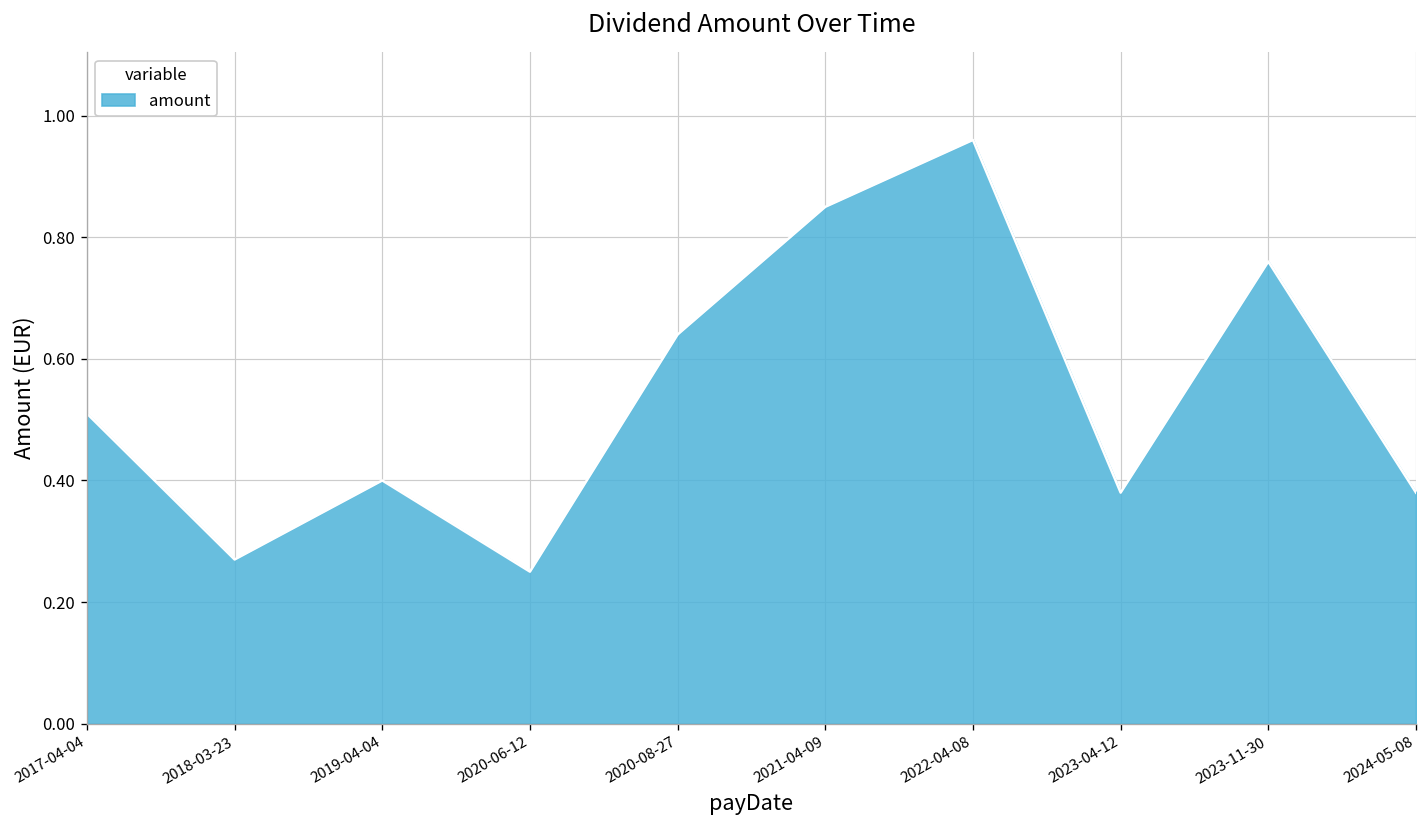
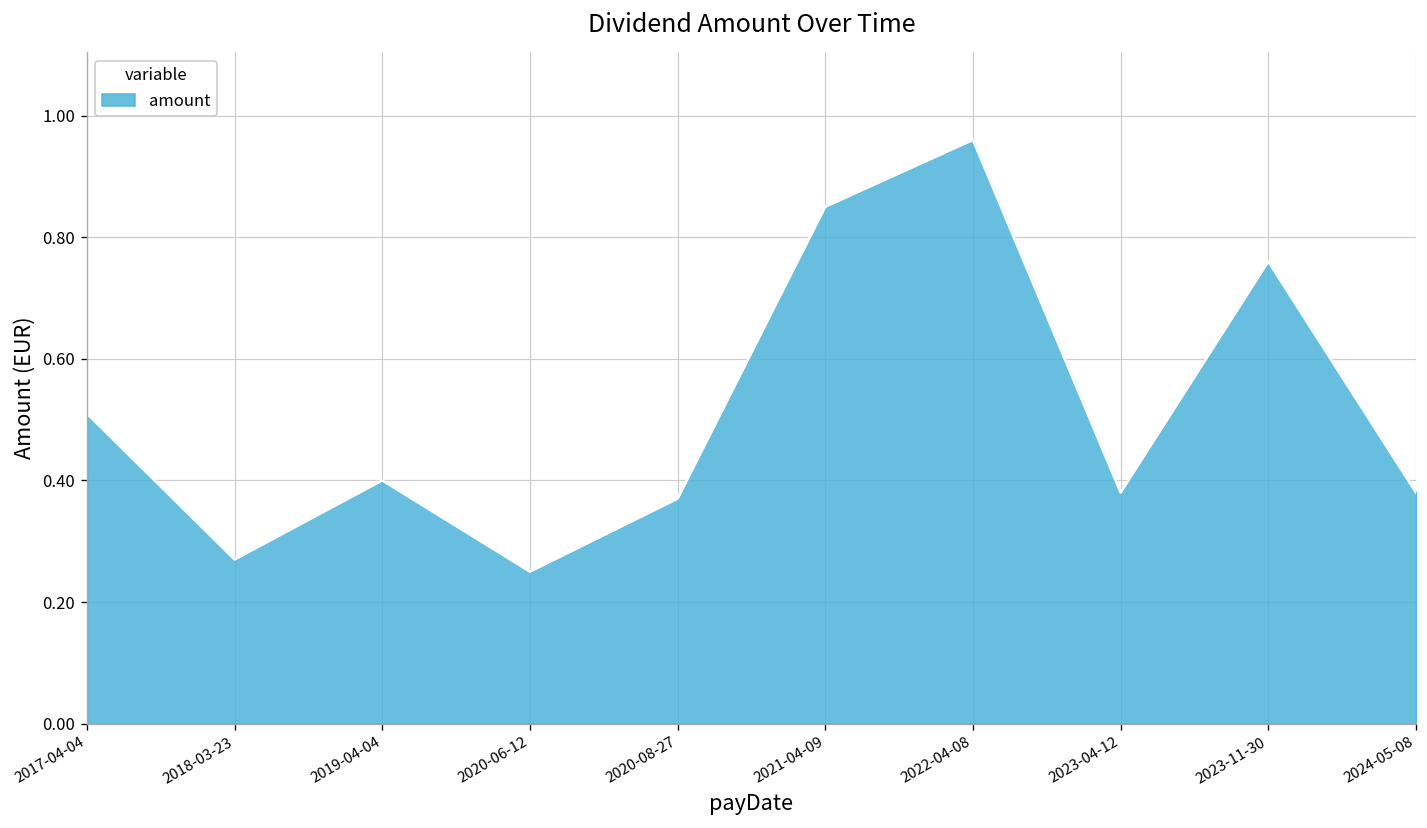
  {
    "2017-04-04": 0.51,
    "2018-03-23": 0.27,
    "2019-04-04": 0.40,
    "2020-06-12": 0.25,
-   "2020-08-27": 0.64,
+   "2020-08-27": 0.37,
    "2021-04-09": 0.85,
    "2022-04-08": 0.96,
    "2023-04-12": 0.38,
    "2023-11-30": 0.76,
    "2024-05-08": 0.38
  }
